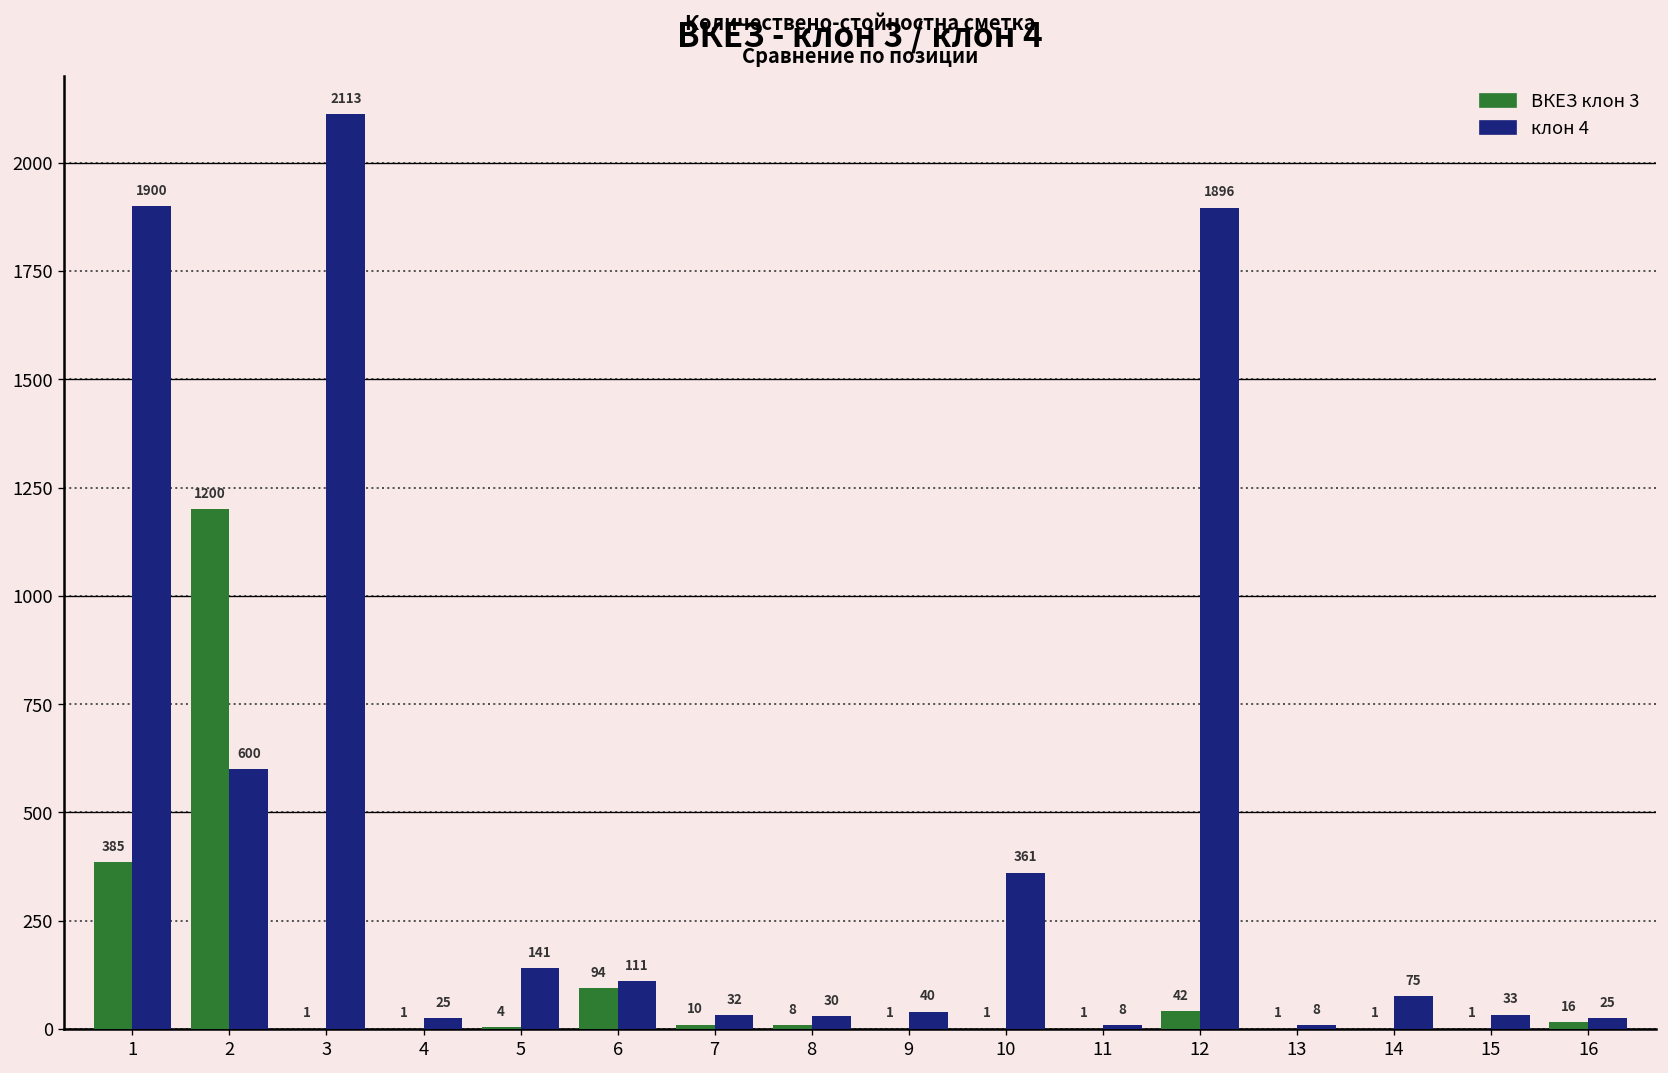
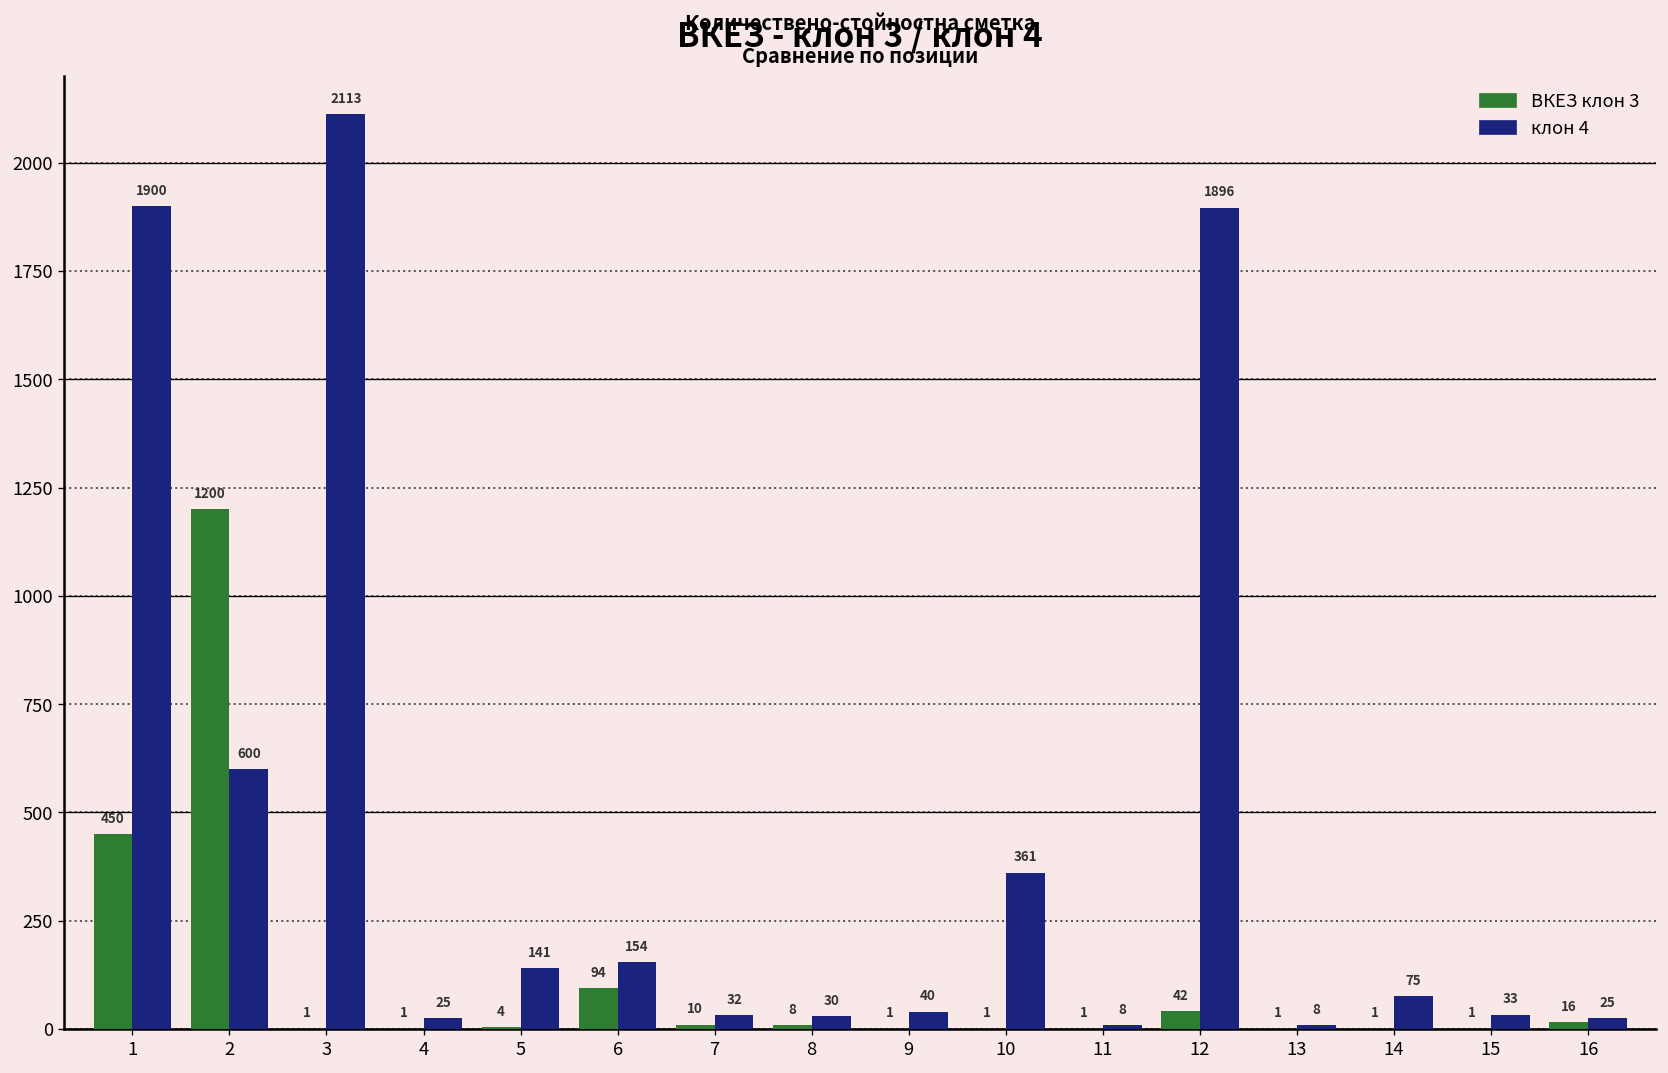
  {
    "ВКЕЗ клон 3": {
-     "1": 385,
+     "1": 450,
      "2": 1200,
      "3": 1,
      "4": 1,
      "5": 4,
      "6": 94,
      "7": 10,
      "8": 8,
      "9": 1,
      "10": 1,
      "11": 1,
      "12": 42,
      "13": 1,
      "14": 1,
      "15": 1,
      "16": 16
    },
    "клон 4": {
      "1": 1900,
      "2": 600,
      "3": 2113,
      "4": 25,
      "5": 141,
-     "6": 111,
+     "6": 154,
      "7": 32,
      "8": 30,
      "9": 40,
      "10": 361,
      "11": 8,
      "12": 1896,
      "13": 8,
      "14": 75,
      "15": 33,
      "16": 25
    }
  }
